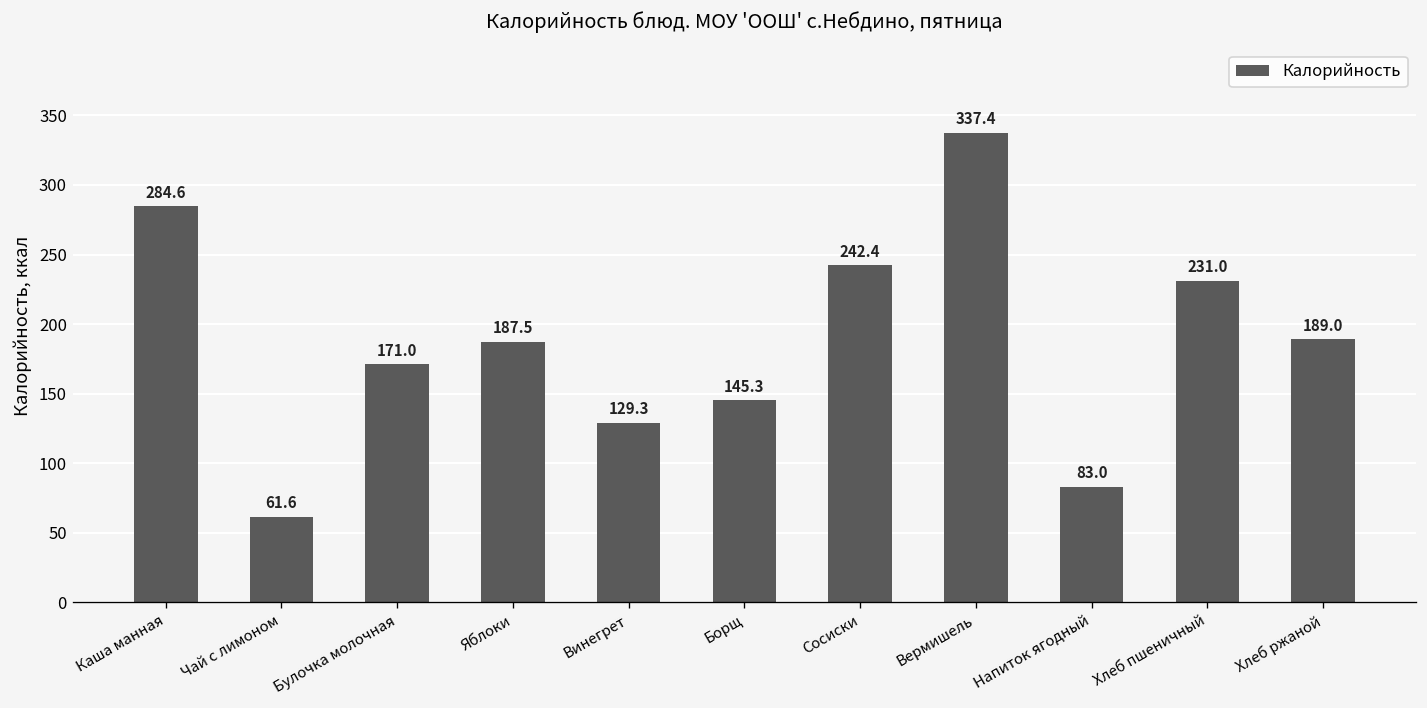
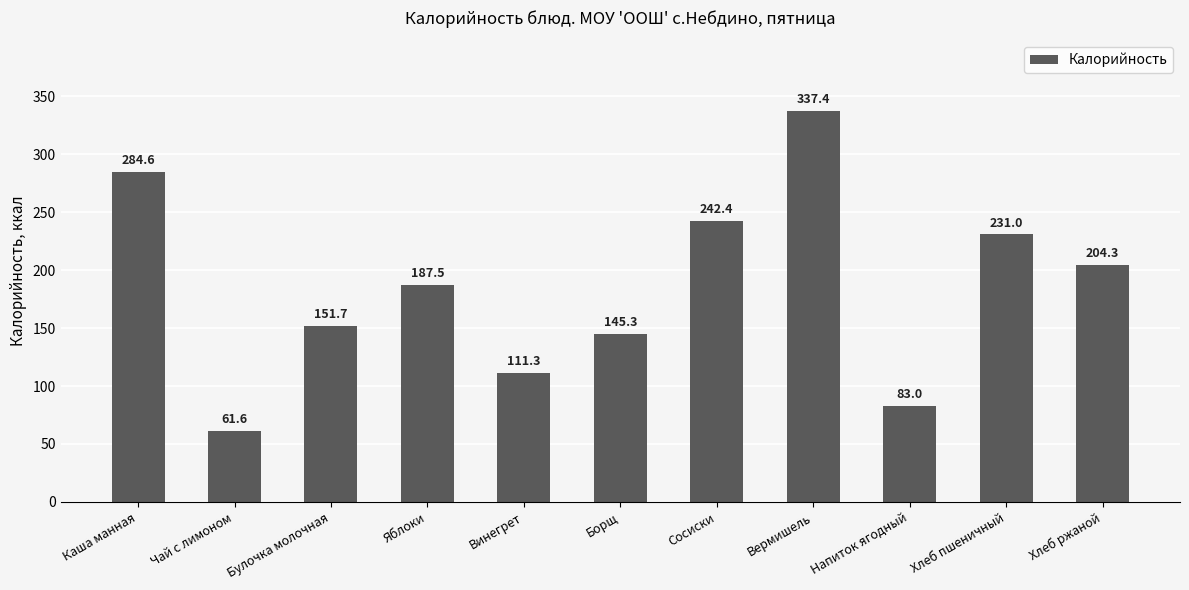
  {
    "Каша манная": 284.6,
    "Чай с лимоном": 61.6,
-   "Булочка молочная": 171.0,
+   "Булочка молочная": 151.7,
    "Яблоки": 187.5,
-   "Винегрет": 129.3,
+   "Винегрет": 111.3,
    "Борщ": 145.3,
    "Сосиски": 242.4,
    "Вермишель": 337.4,
    "Напиток ягодный": 83.0,
    "Хлеб пшеничный": 231.0,
-   "Хлеб ржаной": 189.0
+   "Хлеб ржаной": 204.3
  }
